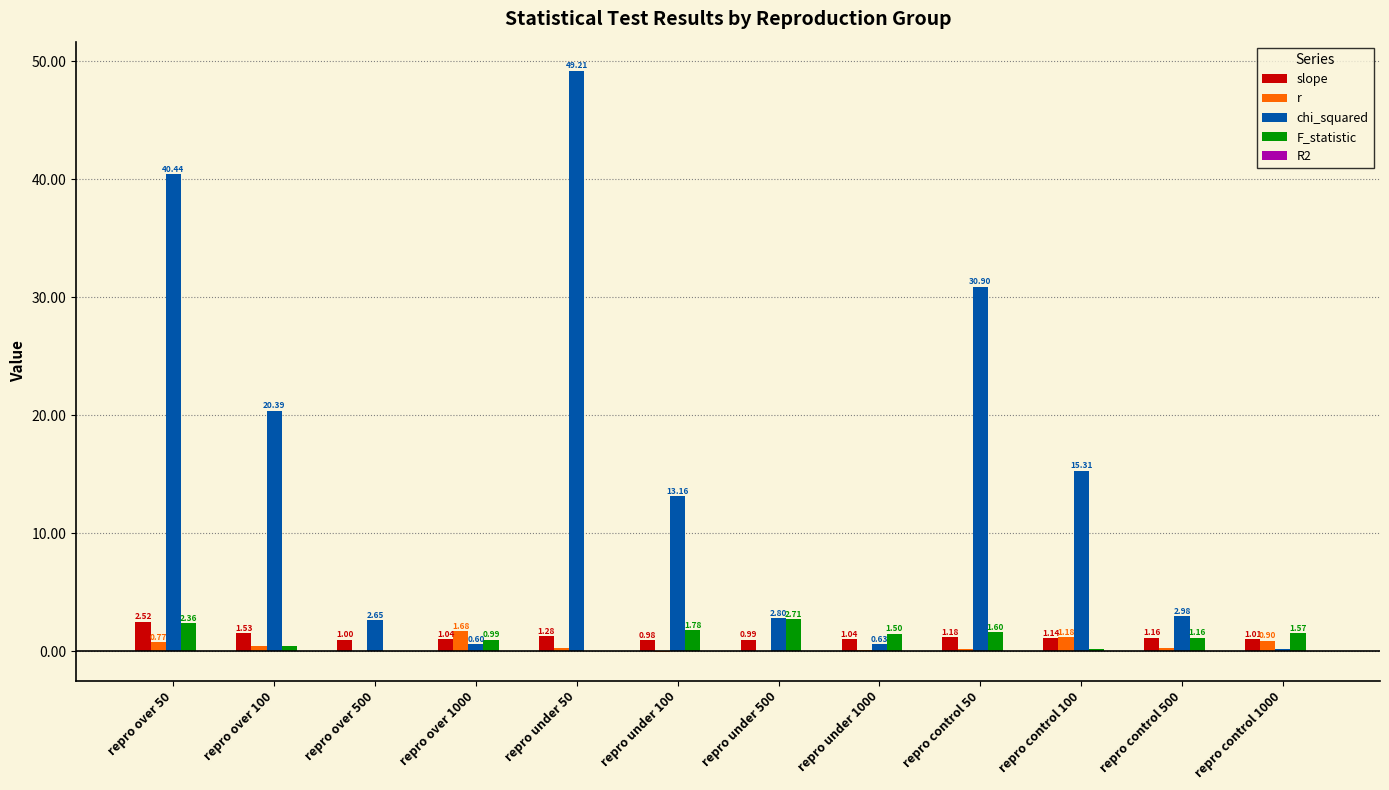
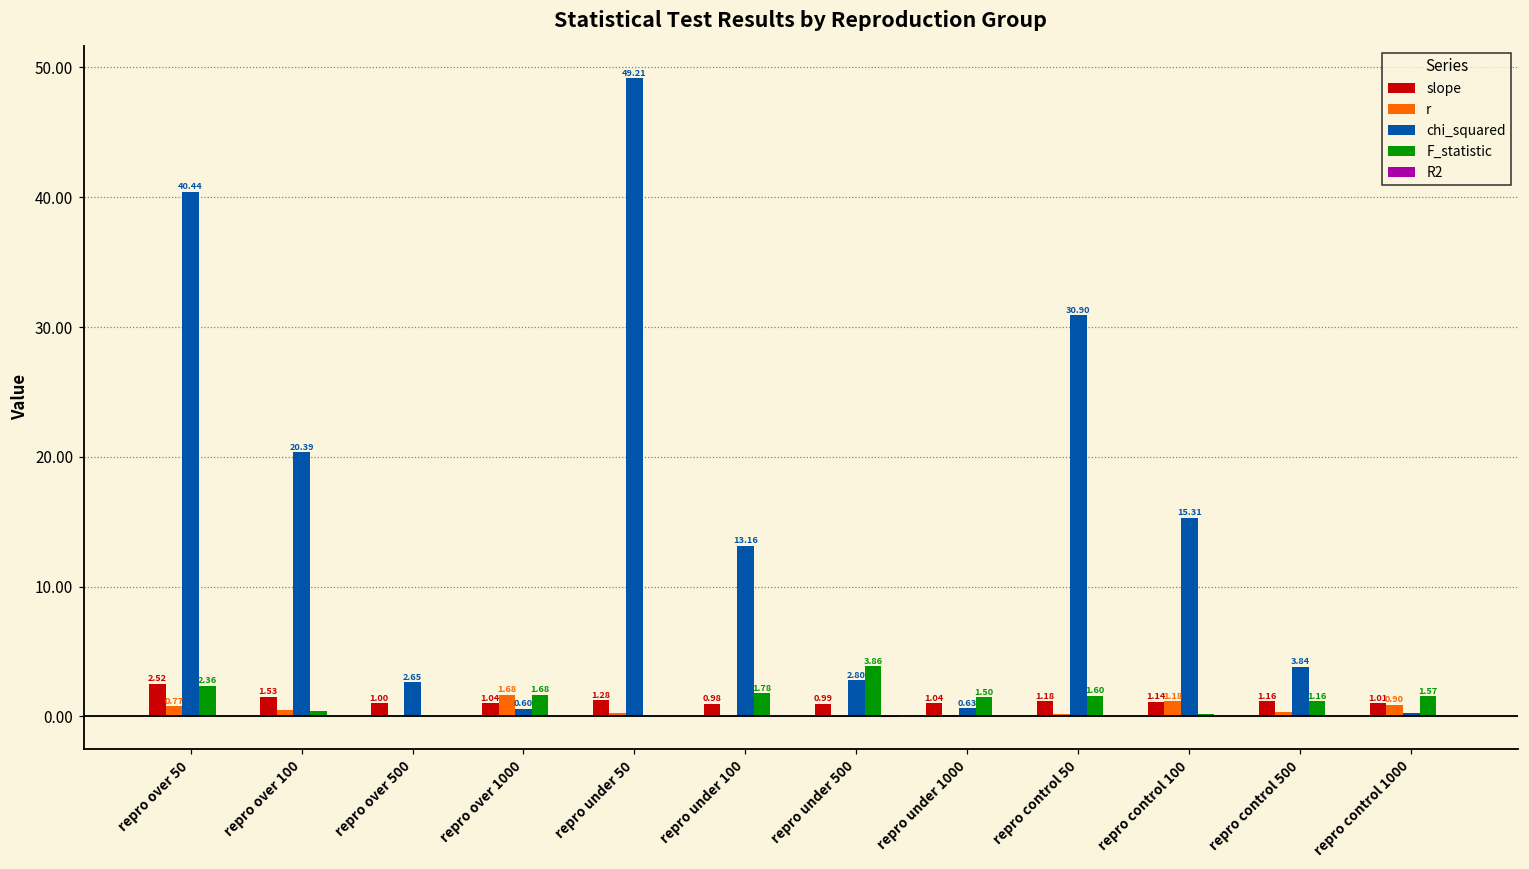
  {
    "slope": {
      "repro over 50": 2.52,
      "repro over 100": 1.53,
      "repro over 500": 1.00,
      "repro over 1000": 1.04,
      "repro under 50": 1.28,
      "repro under 100": 0.98,
      "repro under 500": 0.99,
      "repro under 1000": 1.04,
      "repro control 50": 1.18,
      "repro control 100": 1.14,
      "repro control 500": 1.16,
      "repro control 1000": 1.01
    },
    "r": {
      "repro over 50": 0.77,
      "repro over 1000": 1.68,
      "repro control 100": 1.18,
      "repro control 1000": 0.90
    },
    "chi_squared": {
      "repro over 50": 40.44,
      "repro over 100": 20.39,
      "repro over 500": 2.65,
      "repro over 1000": 0.60,
      "repro under 50": 49.21,
      "repro under 100": 13.16,
      "repro under 500": 2.80,
      "repro under 1000": 0.63,
      "repro control 50": 30.90,
      "repro control 100": 15.31,
-     "repro control 500": 2.98
+     "repro control 500": 3.84
    },
    "F_statistic": {
      "repro over 50": 2.36,
-     "repro over 1000": 0.99,
+     "repro over 1000": 1.68,
      "repro under 100": 1.78,
-     "repro under 500": 2.71,
+     "repro under 500": 3.86,
      "repro under 1000": 1.50,
      "repro control 50": 1.60,
      "repro control 500": 1.16,
      "repro control 1000": 1.57
    }
  }
